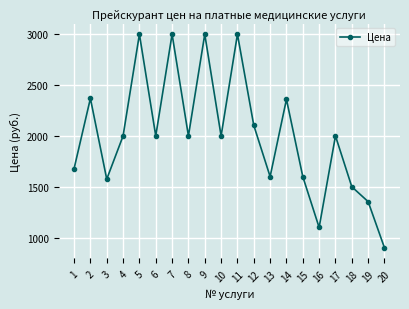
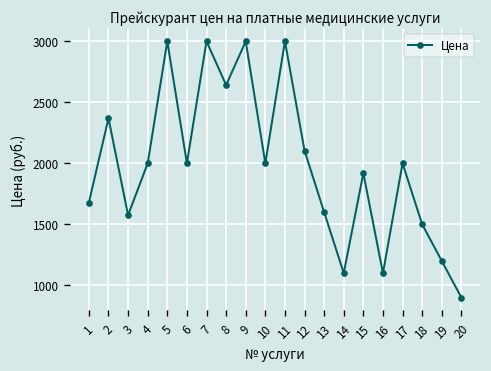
  {
    "1": 1680,
    "2": 2370,
    "3": 1580,
    "4": 2000,
    "5": 3000,
    "6": 2000,
    "7": 3000,
-   "8": 2000,
+   "8": 2640,
    "9": 3000,
    "10": 2000,
    "11": 3000,
    "12": 2100,
    "13": 1600,
-   "14": 2360,
-   "15": 1600,
+   "14": 1100,
+   "15": 1920,
    "16": 1100,
    "17": 2000,
    "18": 1500,
-   "19": 1350,
+   "19": 1200,
    "20": 900
  }
